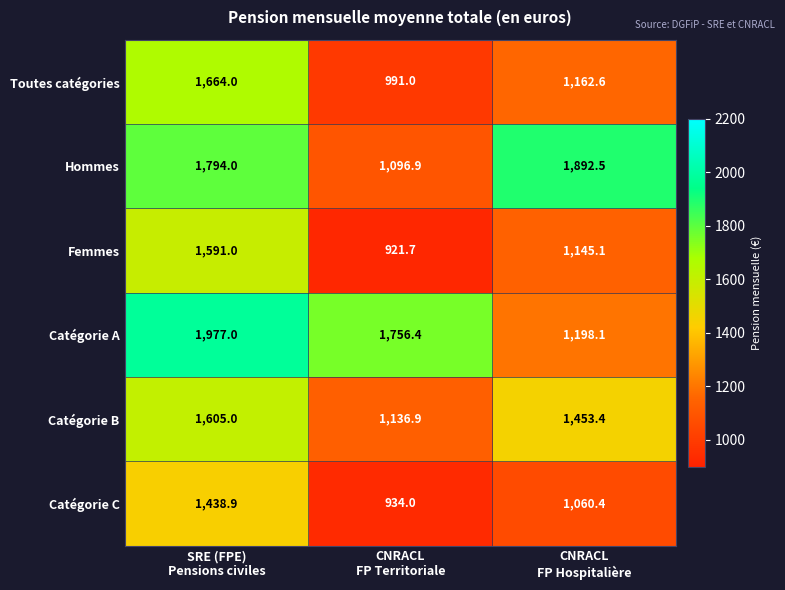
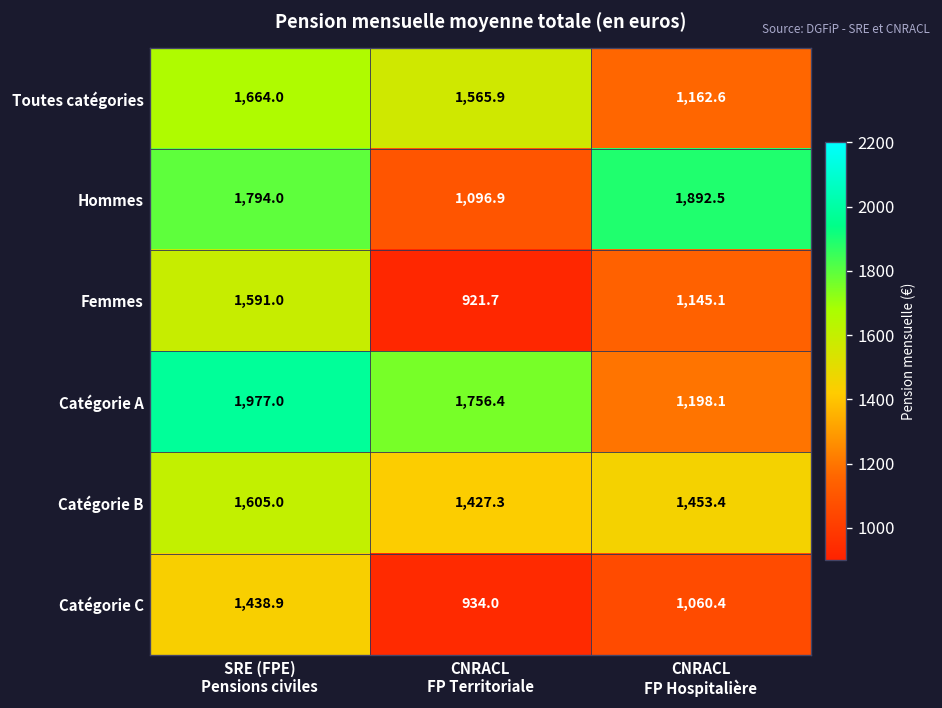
  {
    "Toutes catégories": {
      "SRE (FPE) Pensions civiles": "1,664.0",
-     "CNRACL FP Territoriale": "991.0",
+     "CNRACL FP Territoriale": "1,565.9",
      "CNRACL FP Hospitalière": "1,162.6"
    },
    "Hommes": {
      "SRE (FPE) Pensions civiles": "1,794.0",
      "CNRACL FP Territoriale": "1,096.9",
      "CNRACL FP Hospitalière": "1,892.5"
    },
    "Femmes": {
      "SRE (FPE) Pensions civiles": "1,591.0",
      "CNRACL FP Territoriale": "921.7",
      "CNRACL FP Hospitalière": "1,145.1"
    },
    "Catégorie A": {
      "SRE (FPE) Pensions civiles": "1,977.0",
      "CNRACL FP Territoriale": "1,756.4",
      "CNRACL FP Hospitalière": "1,198.1"
    },
    "Catégorie B": {
      "SRE (FPE) Pensions civiles": "1,605.0",
-     "CNRACL FP Territoriale": "1,136.9",
+     "CNRACL FP Territoriale": "1,427.3",
      "CNRACL FP Hospitalière": "1,453.4"
    },
    "Catégorie C": {
      "SRE (FPE) Pensions civiles": "1,438.9",
      "CNRACL FP Territoriale": "934.0",
      "CNRACL FP Hospitalière": "1,060.4"
    }
  }
